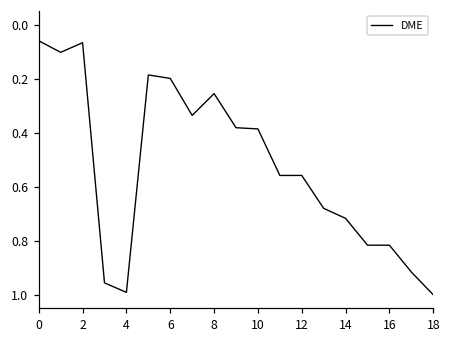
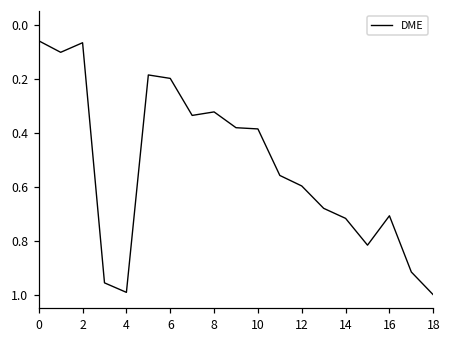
  {
    "0": 0.06,
    "2": 0.07,
    "4": 0.99,
    "6": 0.20,
-   "8": 0.26,
+   "8": 0.32,
    "10": 0.39,
-   "12": 0.56,
+   "12": 0.60,
    "14": 0.72,
-   "16": 0.82,
+   "16": 0.71,
    "18": 1.00
  }
